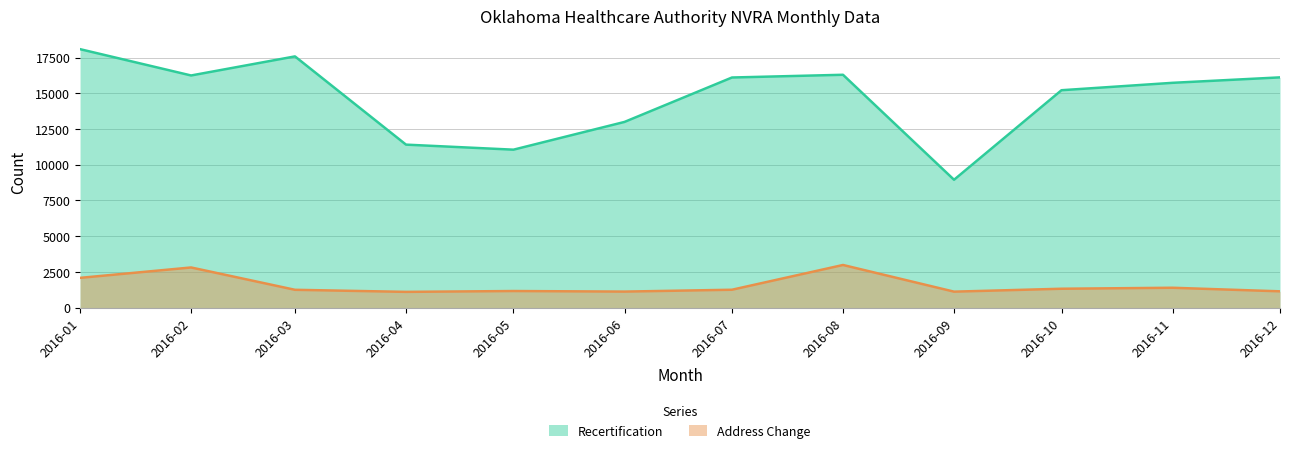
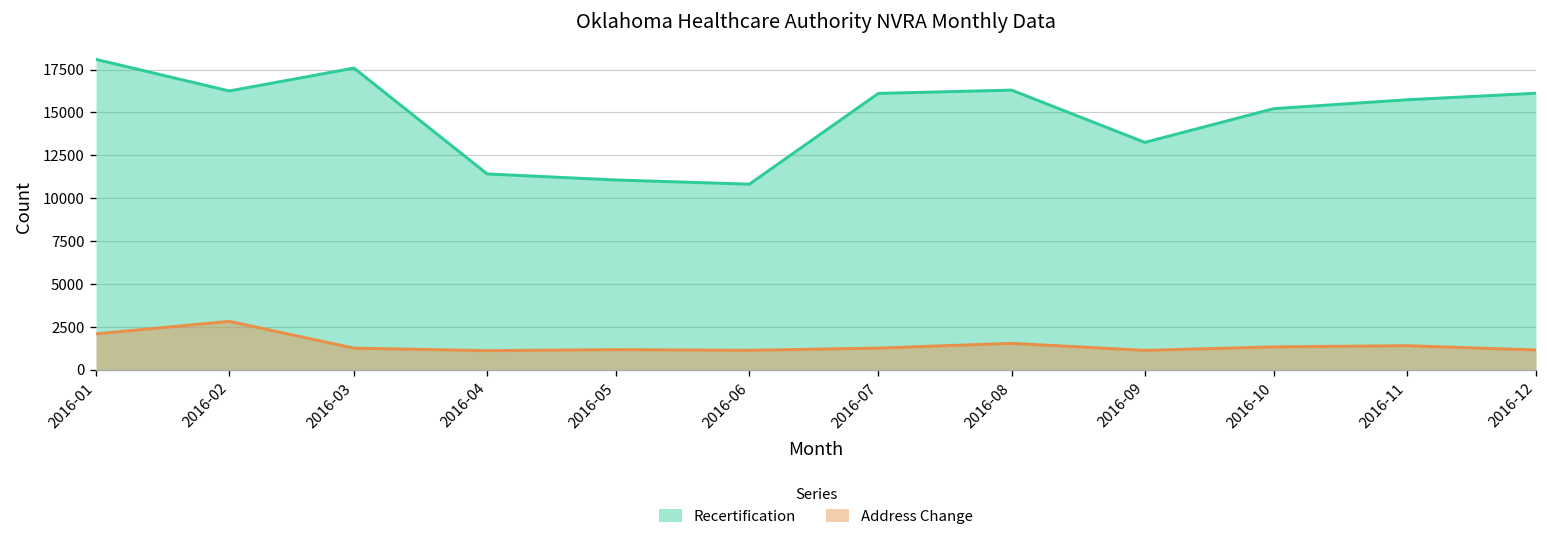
  {
    "Recertification": {
      "2016-01": 18100,
      "2016-02": 16200,
      "2016-03": 17600,
      "2016-04": 11400,
      "2016-05": 11100,
-     "2016-06": 13000,
+     "2016-06": 10800,
      "2016-07": 16100,
      "2016-08": 16300,
-     "2016-09": 9000,
+     "2016-09": 13300,
      "2016-10": 15200,
      "2016-11": 15700,
      "2016-12": 16100
    },
    "Address Change": {
      "2016-01": 2100,
      "2016-02": 2800,
      "2016-03": 1200,
      "2016-04": 1100,
      "2016-05": 1200,
      "2016-06": 1100,
      "2016-07": 1300,
-     "2016-08": 3000,
+     "2016-08": 1500,
      "2016-09": 1100,
      "2016-10": 1300,
      "2016-11": 1400,
      "2016-12": 1100
    }
  }
